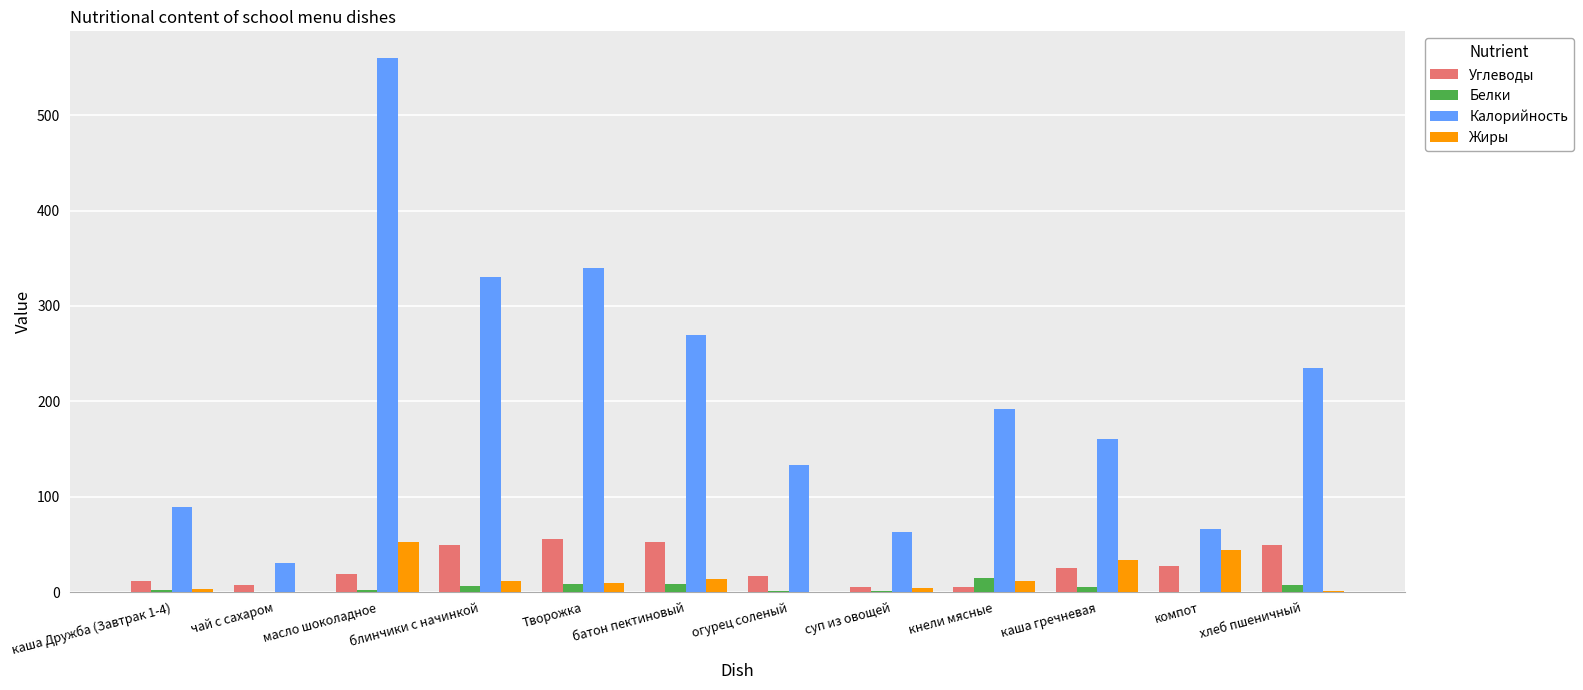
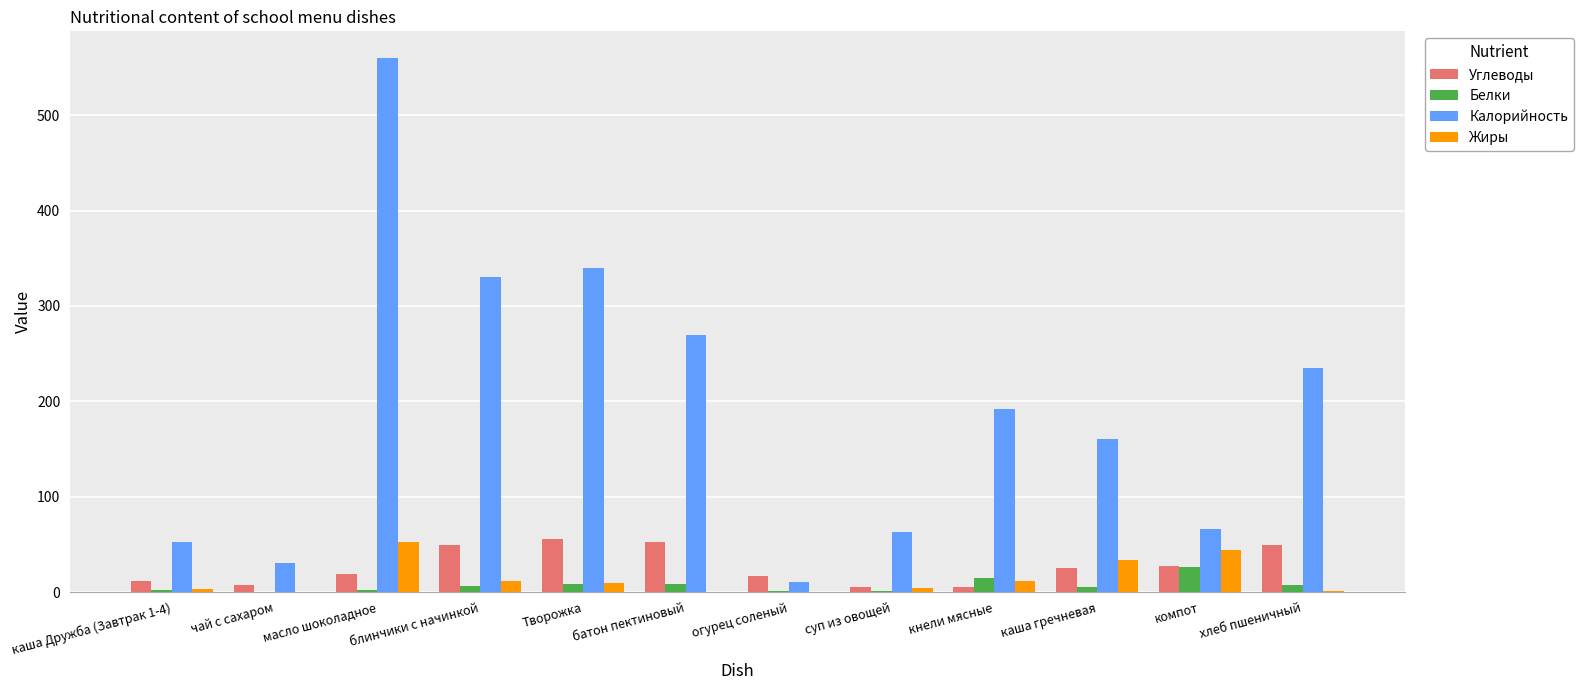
  {
    "Углеводы": {
      "каша Дружба (Завтрак 1-4)": 10,
      "чай с сахаром": 10,
      "масло шоколадное": 20,
      "блинчики с начинкой": 50,
      "Творожка": 60,
      "батон пектиновый": 50,
      "огурец соленый": 20,
      "суп из овощей": 10,
      "кнели мясные": 10,
      "каша гречневая": 30,
      "компот": 30,
      "хлеб пшеничный": 50
    },
    "Белки": {
      "блинчики с начинкой": 10,
      "Творожка": 10,
      "батон пектиновый": 10,
      "кнели мясные": 20,
      "каша гречневая": 10,
-     "компот": 0,
+     "компот": 30,
      "хлеб пшеничный": 10
    },
    "Калорийность": {
-     "каша Дружба (Завтрак 1-4)": 90,
+     "каша Дружба (Завтрак 1-4)": 50,
      "чай с сахаром": 30,
      "масло шоколадное": 560,
      "блинчики с начинкой": 330,
      "Творожка": 340,
      "батон пектиновый": 270,
-     "огурец соленый": 130,
+     "огурец соленый": 10,
      "суп из овощей": 60,
      "кнели мясные": 190,
      "каша гречневая": 160,
      "компот": 70,
      "хлеб пшеничный": 240
    },
    "Жиры": {
      "каша Дружба (Завтрак 1-4)": 0,
      "масло шоколадное": 50,
      "блинчики с начинкой": 10,
      "Творожка": 10,
-     "батон пектиновый": 10,
+     "батон пектиновый": 0,
      "суп из овощей": 0,
      "кнели мясные": 10,
      "каша гречневая": 30,
      "компот": 40
    }
  }
